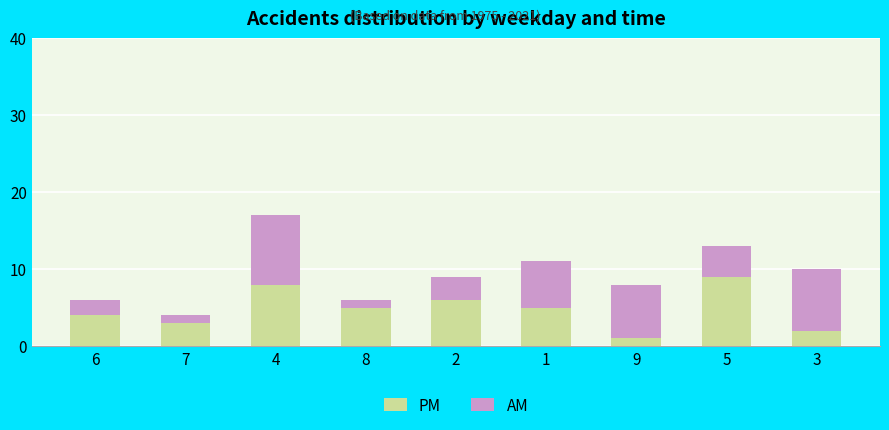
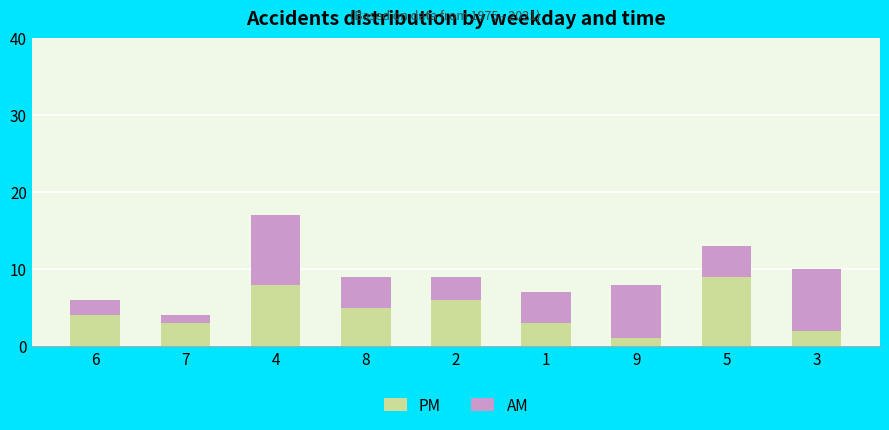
  {
    "PM": {
      "6": 4,
      "7": 3,
      "4": 8,
      "8": 5,
      "2": 6,
-     "1": 5,
+     "1": 3,
      "9": 1,
      "5": 9,
      "3": 2
    },
    "AM": {
      "6": 2,
      "7": 1,
      "4": 9,
-     "8": 1,
+     "8": 4,
      "2": 3,
-     "1": 6,
+     "1": 4,
      "9": 7,
      "5": 4,
      "3": 8
    }
  }
